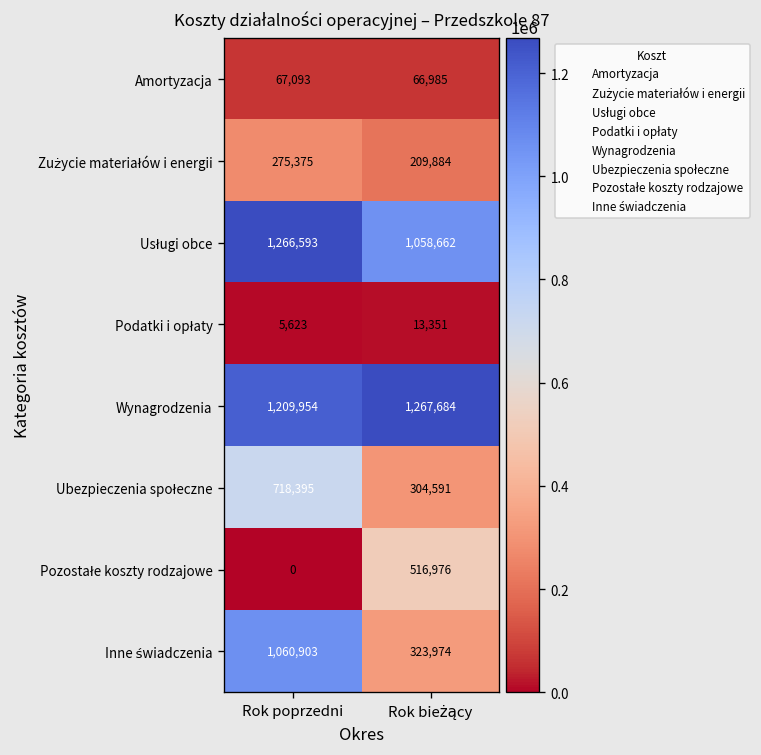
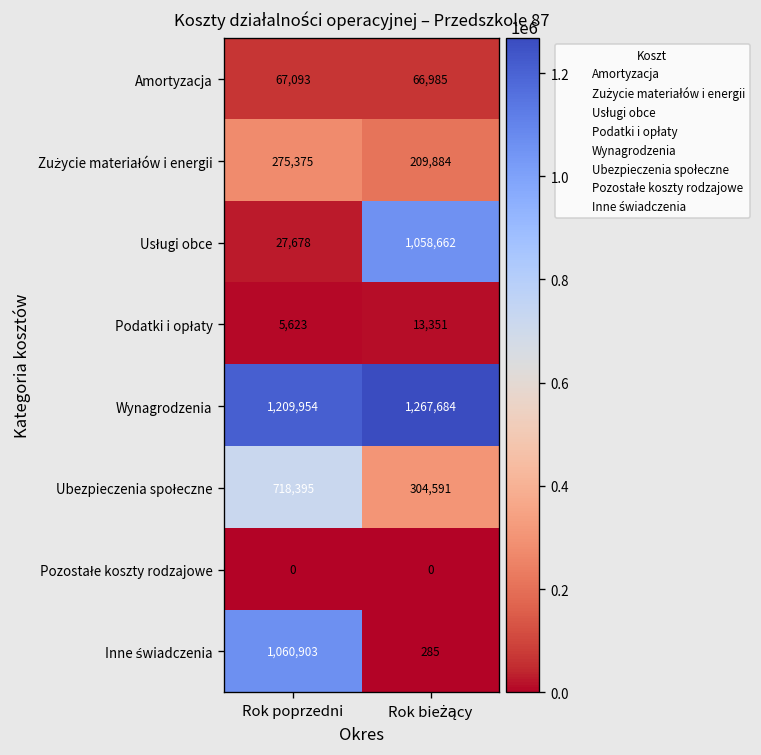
  {
    "Amortyzacja": {
      "Rok poprzedni": "67,093",
      "Rok bieżący": "66,985"
    },
    "Zużycie materiałów i energii": {
      "Rok poprzedni": "275,375",
      "Rok bieżący": "209,884"
    },
    "Usługi obce": {
-     "Rok poprzedni": "1,266,593",
+     "Rok poprzedni": "27,678",
      "Rok bieżący": "1,058,662"
    },
    "Podatki i opłaty": {
      "Rok poprzedni": "5,623",
      "Rok bieżący": "13,351"
    },
    "Wynagrodzenia": {
      "Rok poprzedni": "1,209,954",
      "Rok bieżący": "1,267,684"
    },
    "Ubezpieczenia społeczne": {
      "Rok poprzedni": "718,395",
      "Rok bieżący": "304,591"
    },
    "Pozostałe koszty rodzajowe": {
      "Rok poprzedni": "0",
-     "Rok bieżący": "516,976"
+     "Rok bieżący": "0"
    },
    "Inne świadczenia": {
      "Rok poprzedni": "1,060,903",
-     "Rok bieżący": "323,974"
+     "Rok bieżący": "285"
    }
  }
